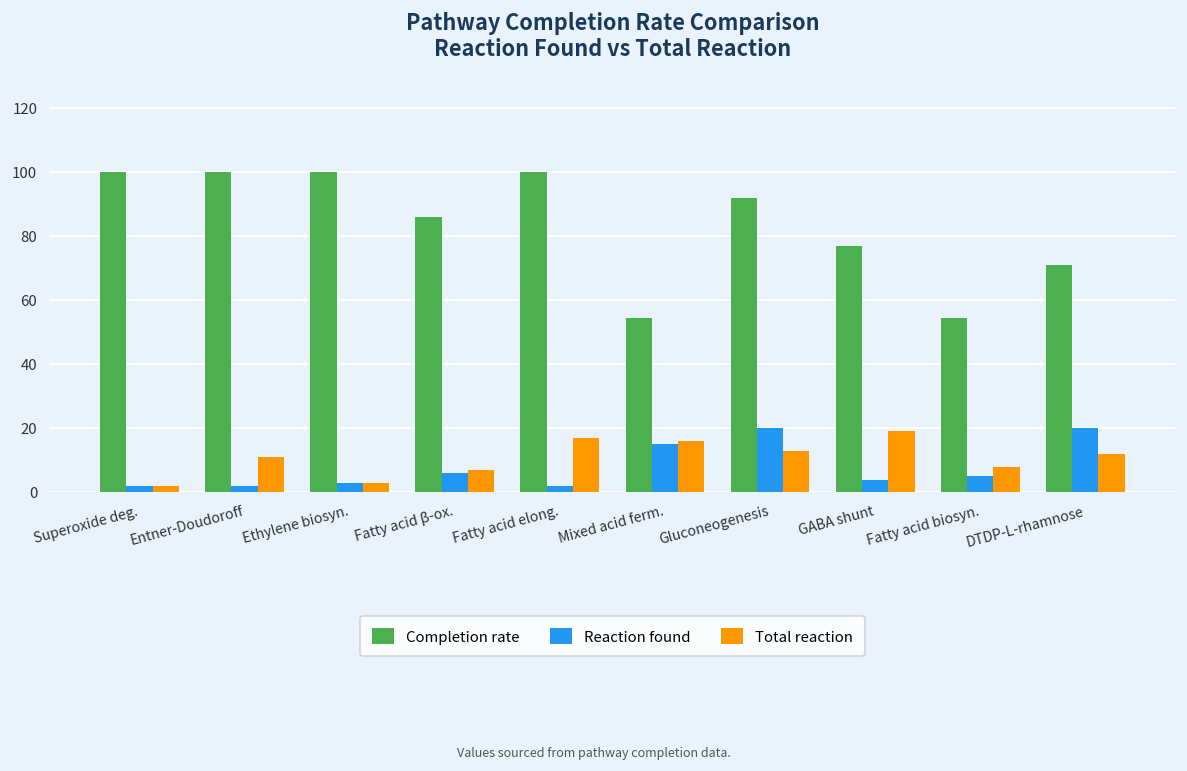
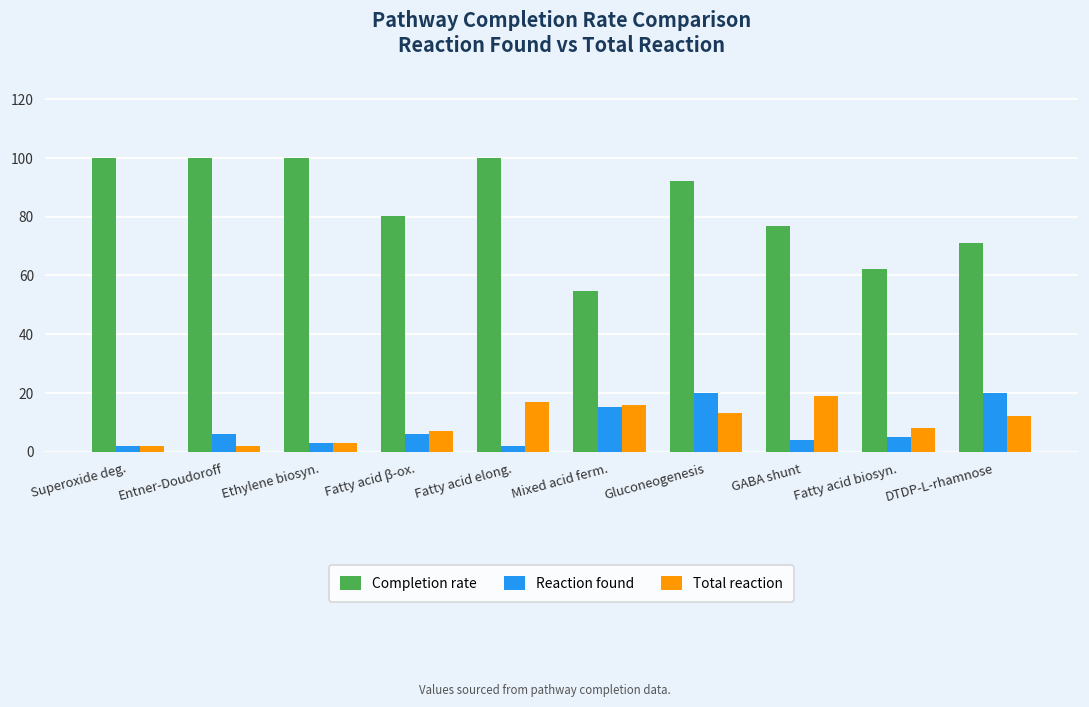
  {
    "Completion rate": {
      "Superoxide deg.": 100,
      "Entner-Doudoroff": 100,
      "Ethylene biosyn.": 100,
-     "Fatty acid β-ox.": 86,
+     "Fatty acid β-ox.": 80,
      "Fatty acid elong.": 100,
      "Mixed acid ferm.": 55,
      "Gluconeogenesis": 92,
      "GABA shunt": 77,
-     "Fatty acid biosyn.": 54,
+     "Fatty acid biosyn.": 62,
      "DTDP-L-rhamnose": 71
    },
    "Reaction found": {
      "Superoxide deg.": 2,
-     "Entner-Doudoroff": 2,
+     "Entner-Doudoroff": 6,
      "Ethylene biosyn.": 3,
      "Fatty acid β-ox.": 6,
      "Fatty acid elong.": 2,
      "Mixed acid ferm.": 15,
      "Gluconeogenesis": 20,
      "GABA shunt": 4,
      "Fatty acid biosyn.": 5,
      "DTDP-L-rhamnose": 20
    },
    "Total reaction": {
      "Superoxide deg.": 2,
-     "Entner-Doudoroff": 11,
+     "Entner-Doudoroff": 2,
      "Ethylene biosyn.": 3,
      "Fatty acid β-ox.": 7,
      "Fatty acid elong.": 17,
      "Mixed acid ferm.": 16,
      "Gluconeogenesis": 13,
      "GABA shunt": 19,
      "Fatty acid biosyn.": 8,
      "DTDP-L-rhamnose": 12
    }
  }
